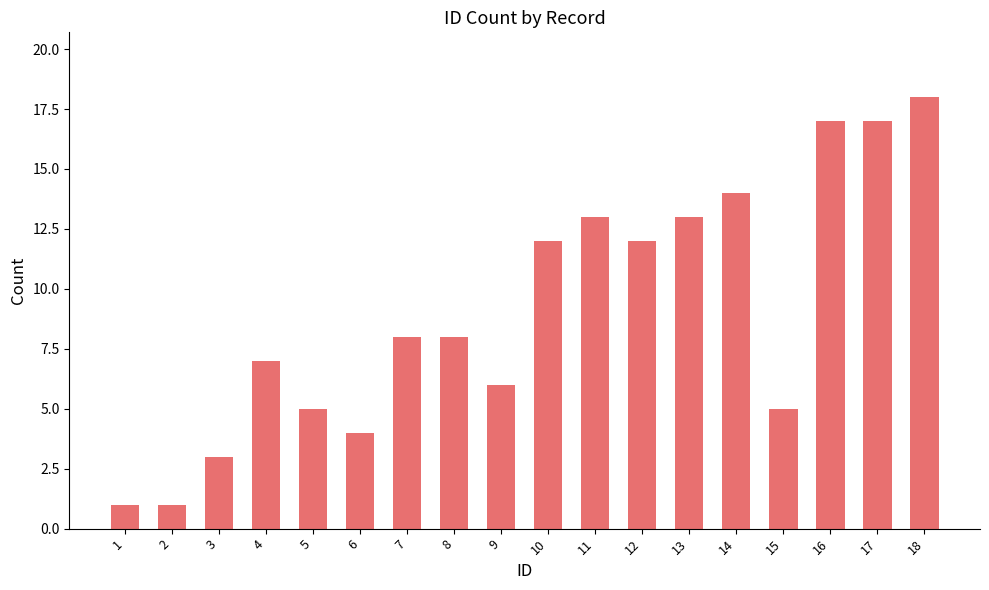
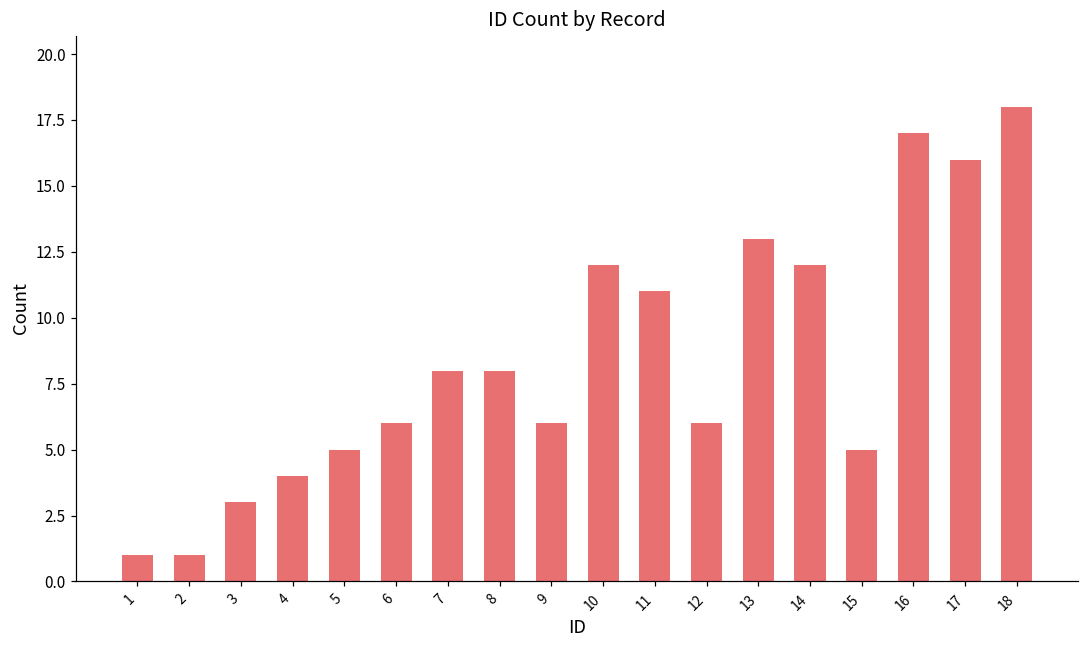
  {
    "1": 1,
    "2": 1,
    "3": 3,
-   "4": 7,
+   "4": 4,
    "5": 5,
-   "6": 4,
+   "6": 6,
    "7": 8,
    "8": 8,
    "9": 6,
    "10": 12,
-   "11": 13,
-   "12": 12,
+   "11": 11,
+   "12": 6,
    "13": 13,
-   "14": 14,
+   "14": 12,
    "15": 5,
    "16": 17,
-   "17": 17,
+   "17": 16,
    "18": 18
  }
